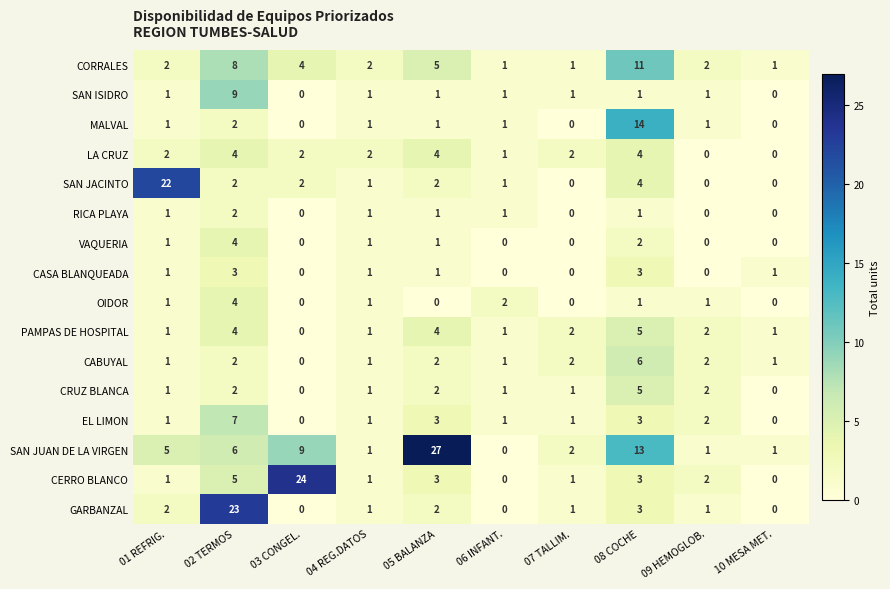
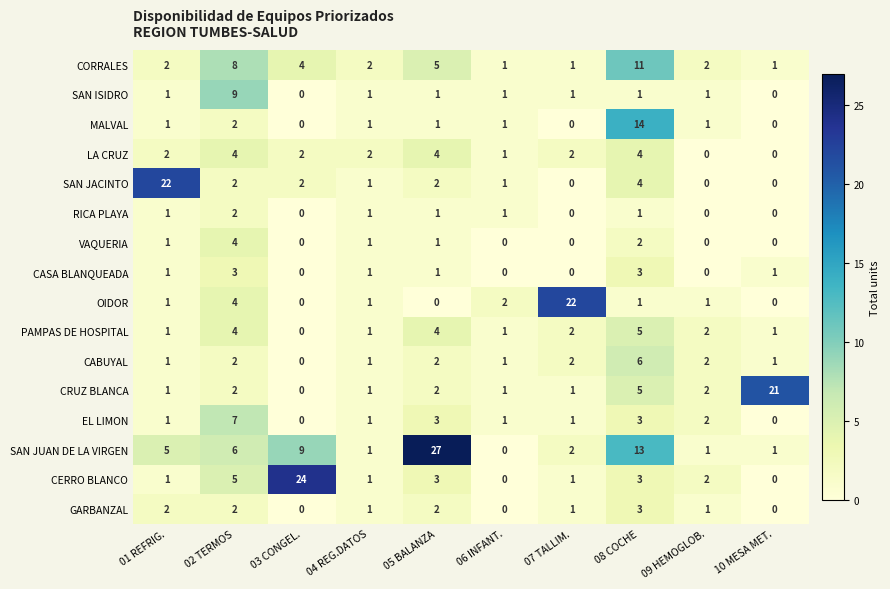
  {
    "CORRALES": {
      "01 REFRIG.": 2,
      "02 TERMOS": 8,
      "03 CONGEL.": 4,
      "04 REG.DATOS": 2,
      "05 BALANZA": 5,
      "06 INFANT.": 1,
      "07 TALLIM.": 1,
      "08 COCHE": 11,
      "09 HEMOGLOB.": 2,
      "10 MESA MET.": 1
    },
    "SAN ISIDRO": {
      "01 REFRIG.": 1,
      "02 TERMOS": 9,
      "03 CONGEL.": 0,
      "04 REG.DATOS": 1,
      "05 BALANZA": 1,
      "06 INFANT.": 1,
      "07 TALLIM.": 1,
      "08 COCHE": 1,
      "09 HEMOGLOB.": 1,
      "10 MESA MET.": 0
    },
    "MALVAL": {
      "01 REFRIG.": 1,
      "02 TERMOS": 2,
      "03 CONGEL.": 0,
      "04 REG.DATOS": 1,
      "05 BALANZA": 1,
      "06 INFANT.": 1,
      "07 TALLIM.": 0,
      "08 COCHE": 14,
      "09 HEMOGLOB.": 1,
      "10 MESA MET.": 0
    },
    "LA CRUZ": {
      "01 REFRIG.": 2,
      "02 TERMOS": 4,
      "03 CONGEL.": 2,
      "04 REG.DATOS": 2,
      "05 BALANZA": 4,
      "06 INFANT.": 1,
      "07 TALLIM.": 2,
      "08 COCHE": 4,
      "09 HEMOGLOB.": 0,
      "10 MESA MET.": 0
    },
    "SAN JACINTO": {
      "01 REFRIG.": 22,
      "02 TERMOS": 2,
      "03 CONGEL.": 2,
      "04 REG.DATOS": 1,
      "05 BALANZA": 2,
      "06 INFANT.": 1,
      "07 TALLIM.": 0,
      "08 COCHE": 4,
      "09 HEMOGLOB.": 0,
      "10 MESA MET.": 0
    },
    "RICA PLAYA": {
      "01 REFRIG.": 1,
      "02 TERMOS": 2,
      "03 CONGEL.": 0,
      "04 REG.DATOS": 1,
      "05 BALANZA": 1,
      "06 INFANT.": 1,
      "07 TALLIM.": 0,
      "08 COCHE": 1,
      "09 HEMOGLOB.": 0,
      "10 MESA MET.": 0
    },
    "VAQUERIA": {
      "01 REFRIG.": 1,
      "02 TERMOS": 4,
      "03 CONGEL.": 0,
      "04 REG.DATOS": 1,
      "05 BALANZA": 1,
      "06 INFANT.": 0,
      "07 TALLIM.": 0,
      "08 COCHE": 2,
      "09 HEMOGLOB.": 0,
      "10 MESA MET.": 0
    },
    "CASA BLANQUEADA": {
      "01 REFRIG.": 1,
      "02 TERMOS": 3,
      "03 CONGEL.": 0,
      "04 REG.DATOS": 1,
      "05 BALANZA": 1,
      "06 INFANT.": 0,
      "07 TALLIM.": 0,
      "08 COCHE": 3,
      "09 HEMOGLOB.": 0,
      "10 MESA MET.": 1
    },
    "OIDOR": {
      "01 REFRIG.": 1,
      "02 TERMOS": 4,
      "03 CONGEL.": 0,
      "04 REG.DATOS": 1,
      "05 BALANZA": 0,
      "06 INFANT.": 2,
-     "07 TALLIM.": 0,
+     "07 TALLIM.": 22,
      "08 COCHE": 1,
      "09 HEMOGLOB.": 1,
      "10 MESA MET.": 0
    },
    "PAMPAS DE HOSPITAL": {
      "01 REFRIG.": 1,
      "02 TERMOS": 4,
      "03 CONGEL.": 0,
      "04 REG.DATOS": 1,
      "05 BALANZA": 4,
      "06 INFANT.": 1,
      "07 TALLIM.": 2,
      "08 COCHE": 5,
      "09 HEMOGLOB.": 2,
      "10 MESA MET.": 1
    },
    "CABUYAL": {
      "01 REFRIG.": 1,
      "02 TERMOS": 2,
      "03 CONGEL.": 0,
      "04 REG.DATOS": 1,
      "05 BALANZA": 2,
      "06 INFANT.": 1,
      "07 TALLIM.": 2,
      "08 COCHE": 6,
      "09 HEMOGLOB.": 2,
      "10 MESA MET.": 1
    },
    "CRUZ BLANCA": {
      "01 REFRIG.": 1,
      "02 TERMOS": 2,
      "03 CONGEL.": 0,
      "04 REG.DATOS": 1,
      "05 BALANZA": 2,
      "06 INFANT.": 1,
      "07 TALLIM.": 1,
      "08 COCHE": 5,
      "09 HEMOGLOB.": 2,
-     "10 MESA MET.": 0
+     "10 MESA MET.": 21
    },
    "EL LIMON": {
      "01 REFRIG.": 1,
      "02 TERMOS": 7,
      "03 CONGEL.": 0,
      "04 REG.DATOS": 1,
      "05 BALANZA": 3,
      "06 INFANT.": 1,
      "07 TALLIM.": 1,
      "08 COCHE": 3,
      "09 HEMOGLOB.": 2,
      "10 MESA MET.": 0
    },
    "SAN JUAN DE LA VIRGEN": {
      "01 REFRIG.": 5,
      "02 TERMOS": 6,
      "03 CONGEL.": 9,
      "04 REG.DATOS": 1,
      "05 BALANZA": 27,
      "06 INFANT.": 0,
      "07 TALLIM.": 2,
      "08 COCHE": 13,
      "09 HEMOGLOB.": 1,
      "10 MESA MET.": 1
    },
    "CERRO BLANCO": {
      "01 REFRIG.": 1,
      "02 TERMOS": 5,
      "03 CONGEL.": 24,
      "04 REG.DATOS": 1,
      "05 BALANZA": 3,
      "06 INFANT.": 0,
      "07 TALLIM.": 1,
      "08 COCHE": 3,
      "09 HEMOGLOB.": 2,
      "10 MESA MET.": 0
    },
    "GARBANZAL": {
      "01 REFRIG.": 2,
-     "02 TERMOS": 23,
+     "02 TERMOS": 2,
      "03 CONGEL.": 0,
      "04 REG.DATOS": 1,
      "05 BALANZA": 2,
      "06 INFANT.": 0,
      "07 TALLIM.": 1,
      "08 COCHE": 3,
      "09 HEMOGLOB.": 1,
      "10 MESA MET.": 0
    }
  }
